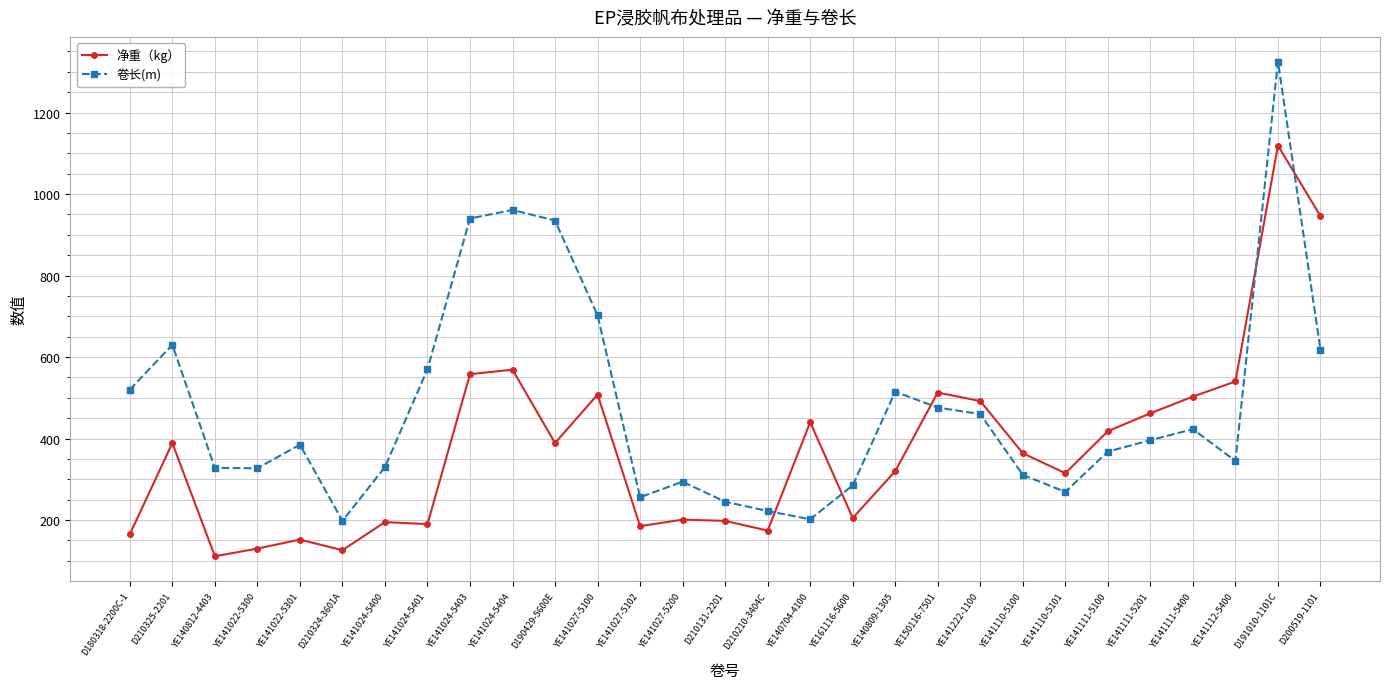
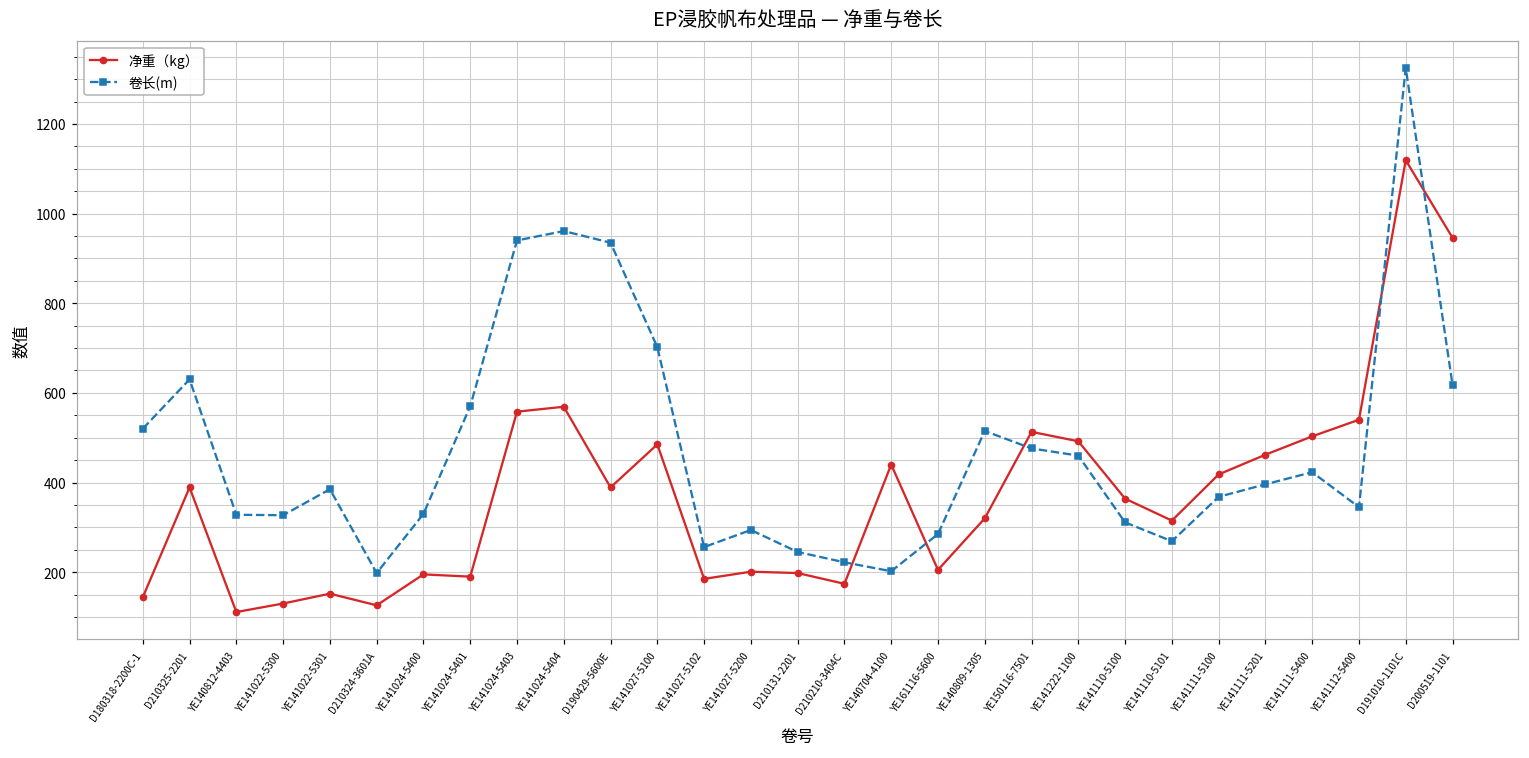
  {
    "净重（kg）": {
-     "D180318-2200C-1": 170,
+     "D180318-2200C-1": 140,
      "D210325-2201": 390,
      "YE140812-4403": 110,
      "YE141022-5300": 130,
      "YE141022-5301": 150,
      "D210324-3601A": 130,
      "YE141024-5400": 200,
      "YE141024-5401": 190,
      "YE141024-5403": 560,
      "YE141024-5404": 570,
      "D190429-5600E": 390,
-     "YE141027-5100": 510,
+     "YE141027-5100": 490,
      "YE141027-5102": 190,
      "YE141027-5200": 200,
      "D210131-2201": 200,
      "D210210-3404C": 170,
      "YE140704-4100": 440,
      "YE161116-5600": 210,
      "YE140809-1305": 320,
      "YE150116-7501": 510,
      "YE141222-1100": 490,
      "YE141110-5100": 360,
      "YE141110-5101": 320,
      "YE141111-5100": 420,
      "YE141111-5201": 460,
      "YE141111-5400": 500,
      "YE141112-5400": 540,
      "D191010-1101C": 1120,
      "D200519-1101": 950
    },
    "卷长(m)": {
      "D180318-2200C-1": 520,
      "D210325-2201": 630,
      "YE140812-4403": 330,
      "YE141022-5300": 330,
      "YE141022-5301": 390,
      "D210324-3601A": 200,
      "YE141024-5400": 330,
      "YE141024-5401": 570,
      "YE141024-5403": 940,
      "YE141024-5404": 960,
      "D190429-5600E": 940,
      "YE141027-5100": 700,
      "YE141027-5102": 260,
      "YE141027-5200": 290,
      "D210131-2201": 250,
      "D210210-3404C": 220,
      "YE140704-4100": 200,
      "YE161116-5600": 290,
      "YE140809-1305": 520,
      "YE150116-7501": 480,
      "YE141222-1100": 460,
      "YE141110-5100": 310,
      "YE141110-5101": 270,
      "YE141111-5100": 370,
      "YE141111-5201": 400,
      "YE141111-5400": 420,
      "YE141112-5400": 350,
      "D191010-1101C": 1330,
      "D200519-1101": 620
    }
  }
